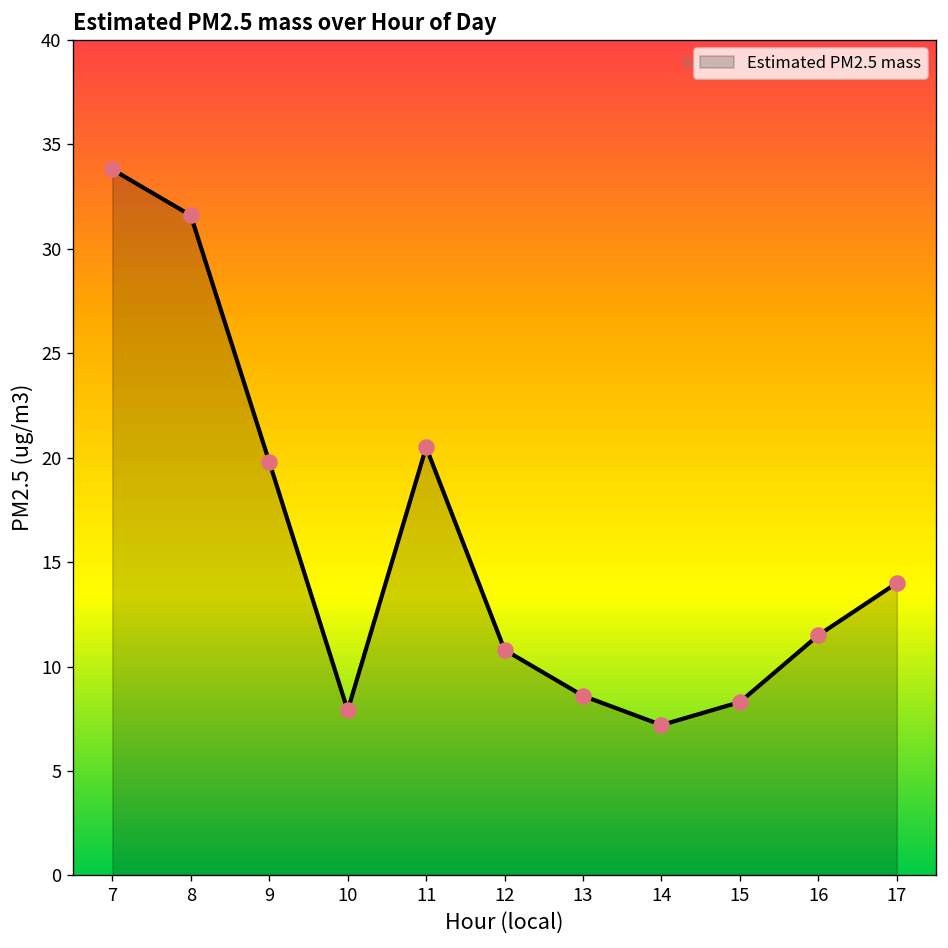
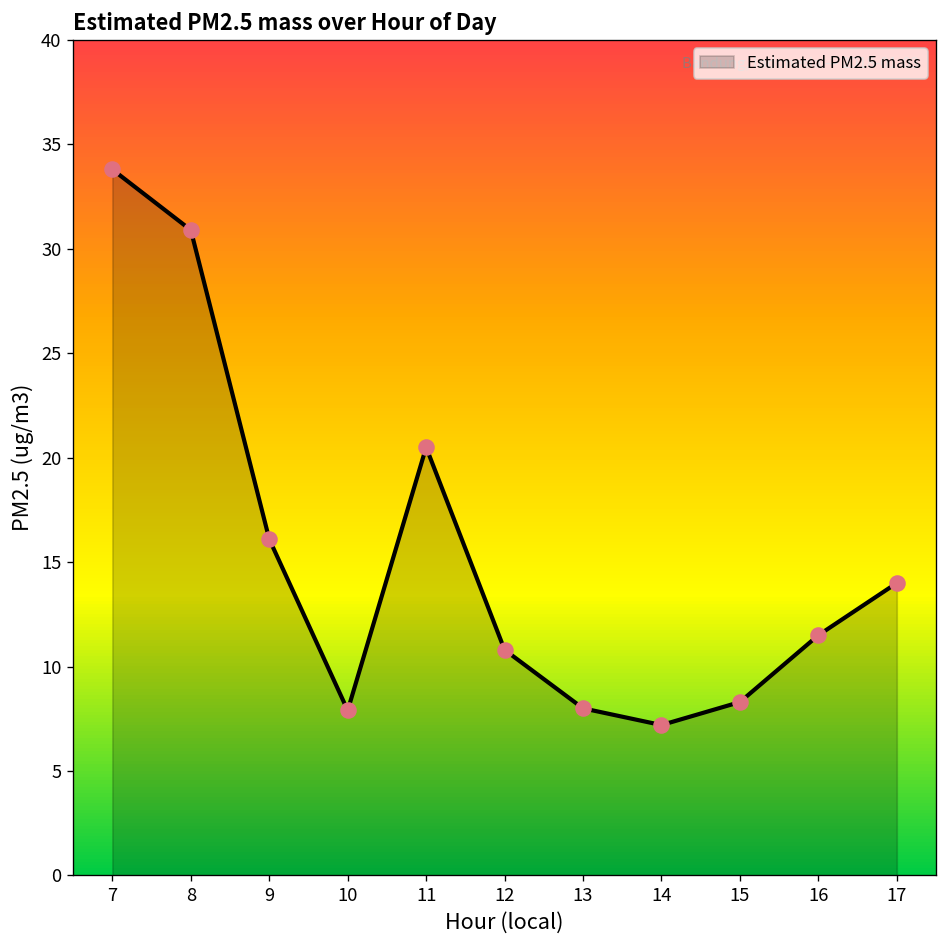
  {
    "7": 33.8,
-   "8": 31.6,
-   "9": 19.8,
+   "8": 30.9,
+   "9": 16.1,
    "10": 7.9,
    "11": 20.5,
    "12": 10.8,
-   "13": 8.6,
+   "13": 8.0,
    "14": 7.2,
    "15": 8.3,
    "16": 11.5,
    "17": 14.0
  }
